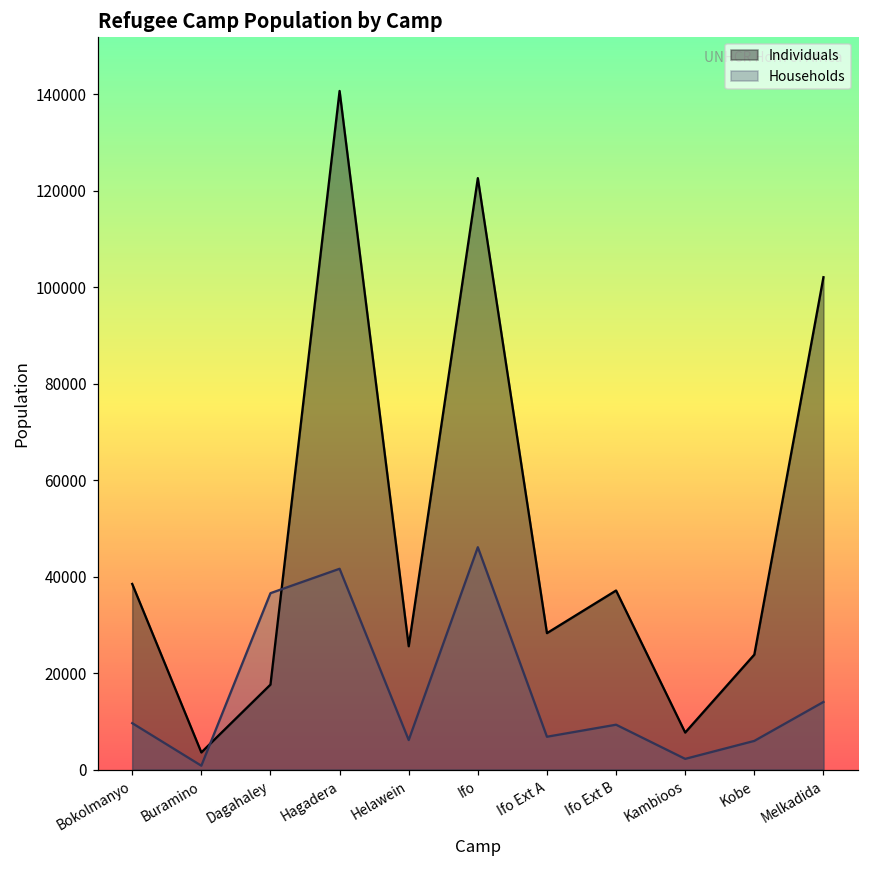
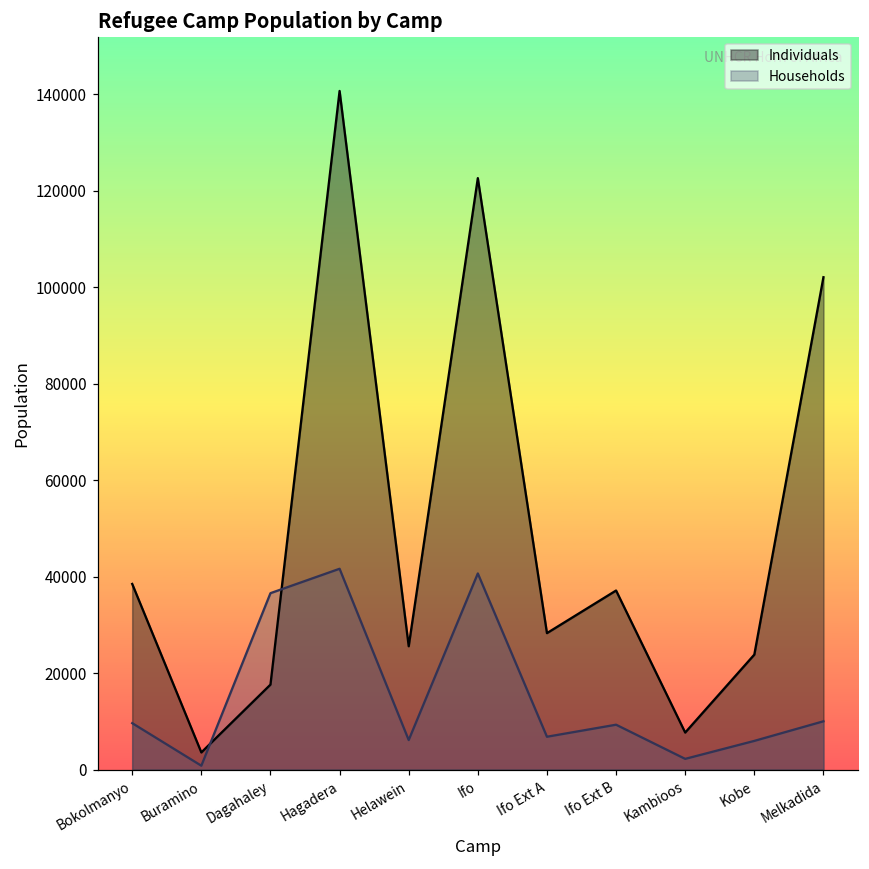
  {
    "Individuals": {
      "Bokolmanyo": 38000,
      "Buramino": 4000,
      "Dagahaley": 18000,
      "Hagadera": 141000,
      "Helawein": 26000,
      "Ifo": 123000,
      "Ifo Ext A": 28000,
      "Ifo Ext B": 37000,
      "Kambioos": 8000,
      "Kobe": 24000,
      "Melkadida": 102000
    },
    "Households": {
      "Bokolmanyo": 10000,
      "Buramino": 1000,
      "Dagahaley": 37000,
      "Hagadera": 42000,
      "Helawein": 6000,
-     "Ifo": 46000,
+     "Ifo": 41000,
      "Ifo Ext A": 7000,
      "Ifo Ext B": 9000,
      "Kambioos": 2000,
      "Kobe": 6000,
-     "Melkadida": 14000
+     "Melkadida": 10000
    }
  }
